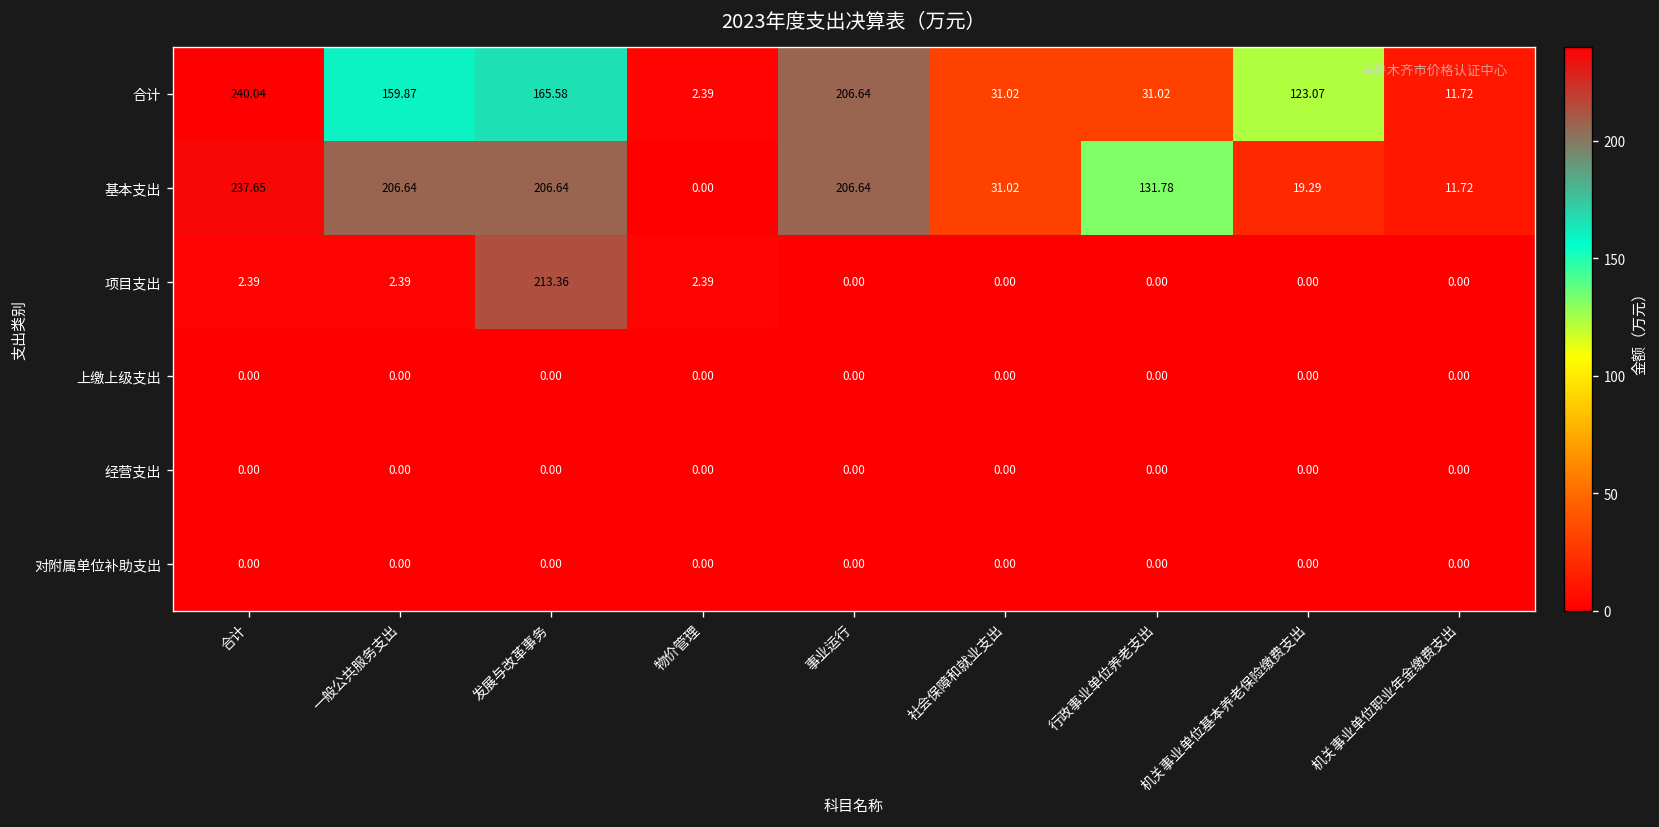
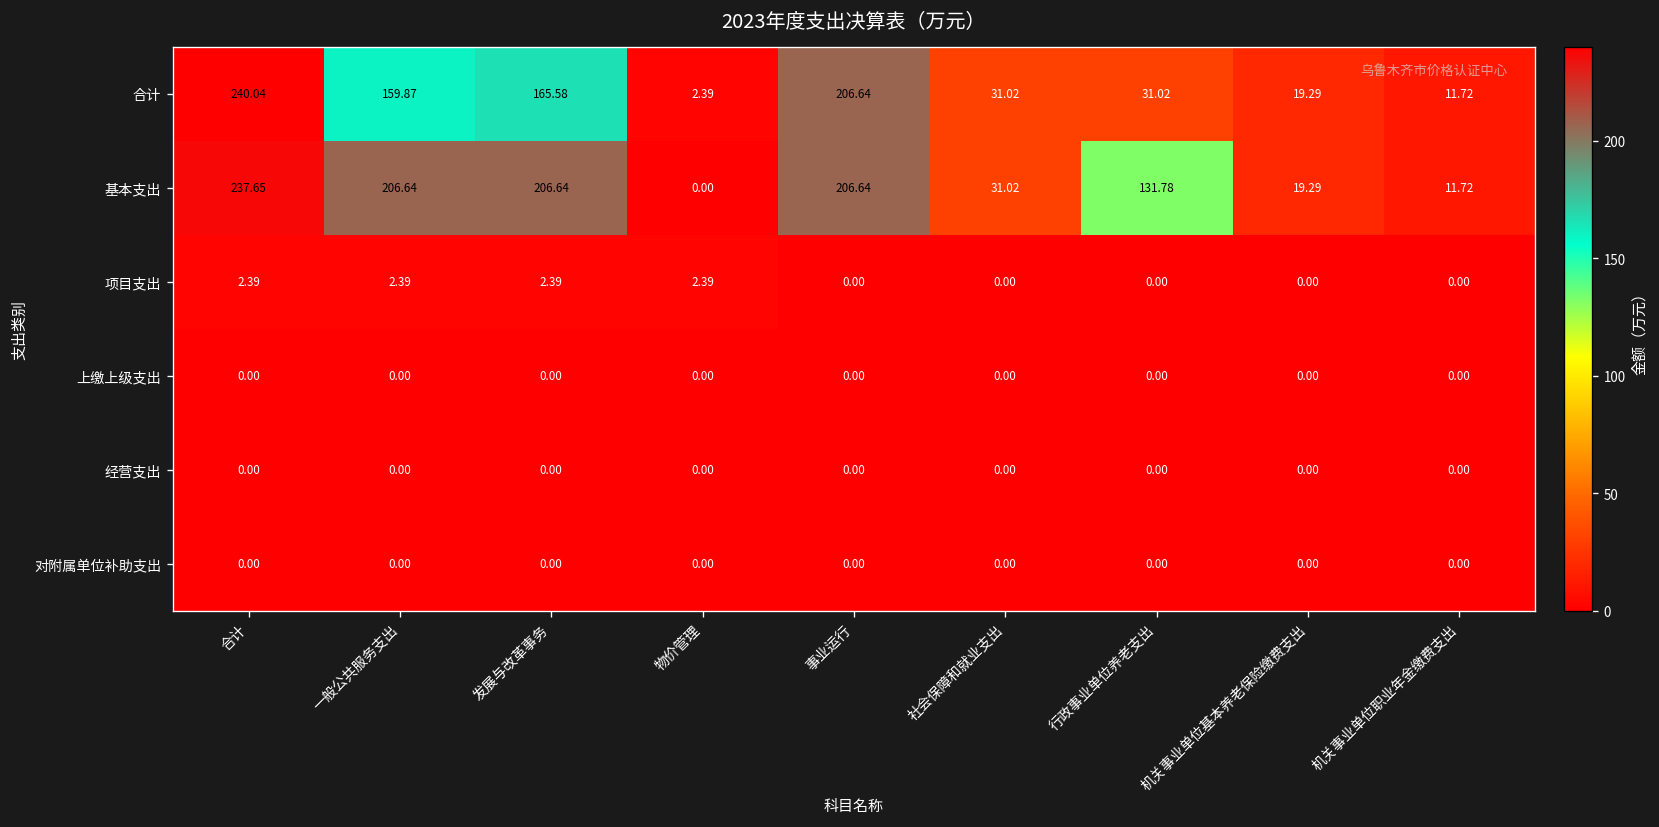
  {
    "合计": {
      "合计": 240.04,
      "一般公共服务支出": 159.87,
      "发展与改革事务": 165.58,
      "物价管理": 2.39,
      "事业运行": 206.64,
      "社会保障和就业支出": 31.02,
      "行政事业单位养老支出": 31.02,
-     "机关事业单位基本养老保险缴费支出": 123.07
+     "机关事业单位基本养老保险缴费支出": 19.29
    },
    "基本支出": {
      "合计": 237.65,
      "一般公共服务支出": 206.64,
      "发展与改革事务": 206.64,
      "物价管理": 0.00,
      "事业运行": 206.64,
      "社会保障和就业支出": 31.02,
      "行政事业单位养老支出": 131.78,
      "机关事业单位基本养老保险缴费支出": 19.29,
      "机关事业单位职业年金缴费支出": 11.72
    },
    "项目支出": {
      "合计": 2.39,
      "一般公共服务支出": 2.39,
-     "发展与改革事务": 213.36,
+     "发展与改革事务": 2.39,
      "物价管理": 2.39,
      "事业运行": 0.00,
      "社会保障和就业支出": 0.00,
      "行政事业单位养老支出": 0.00,
      "机关事业单位基本养老保险缴费支出": 0.00,
      "机关事业单位职业年金缴费支出": 0.00
    },
    "上缴上级支出": {
      "合计": 0.00,
      "一般公共服务支出": 0.00,
      "发展与改革事务": 0.00,
      "物价管理": 0.00,
      "事业运行": 0.00,
      "社会保障和就业支出": 0.00,
      "行政事业单位养老支出": 0.00,
      "机关事业单位基本养老保险缴费支出": 0.00,
      "机关事业单位职业年金缴费支出": 0.00
    },
    "经营支出": {
      "合计": 0.00,
      "一般公共服务支出": 0.00,
      "发展与改革事务": 0.00,
      "物价管理": 0.00,
      "事业运行": 0.00,
      "社会保障和就业支出": 0.00,
      "行政事业单位养老支出": 0.00,
      "机关事业单位基本养老保险缴费支出": 0.00,
      "机关事业单位职业年金缴费支出": 0.00
    },
    "对附属单位补助支出": {
      "合计": 0.00,
      "一般公共服务支出": 0.00,
      "发展与改革事务": 0.00,
      "物价管理": 0.00,
      "事业运行": 0.00,
      "社会保障和就业支出": 0.00,
      "行政事业单位养老支出": 0.00,
      "机关事业单位基本养老保险缴费支出": 0.00,
      "机关事业单位职业年金缴费支出": 0.00
    }
  }
